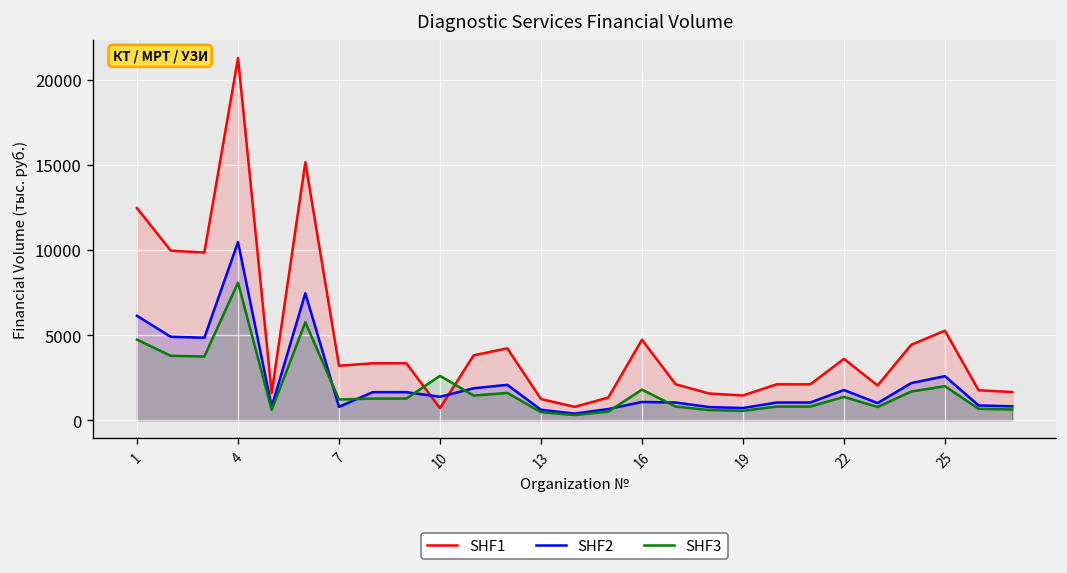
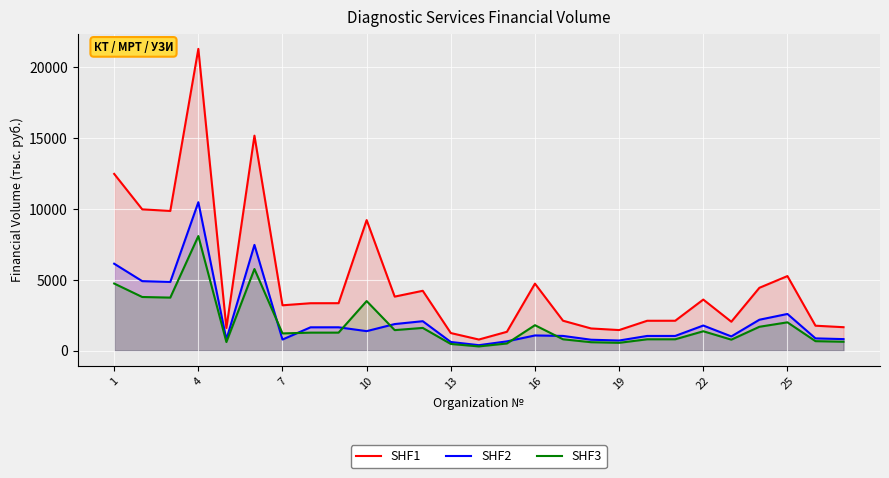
  {
    "SHF1": {
      "1": 12500,
      "4": 21300,
      "7": 3200,
-     "10": 700,
+     "10": 9200,
      "13": 1200,
      "16": 4700,
      "19": 1500,
      "22": 3600,
      "25": 5300
    },
    "SHF2": {
      "1": 6100,
      "4": 10500,
      "7": 800,
      "10": 1400,
      "16": 1100,
      "22": 1800,
      "25": 2600
    },
    "SHF3": {
      "1": 4700,
      "4": 8100,
      "7": 1200,
-     "10": 2600,
+     "10": 3500,
      "16": 1800,
      "22": 1400,
      "25": 2000
    }
  }
